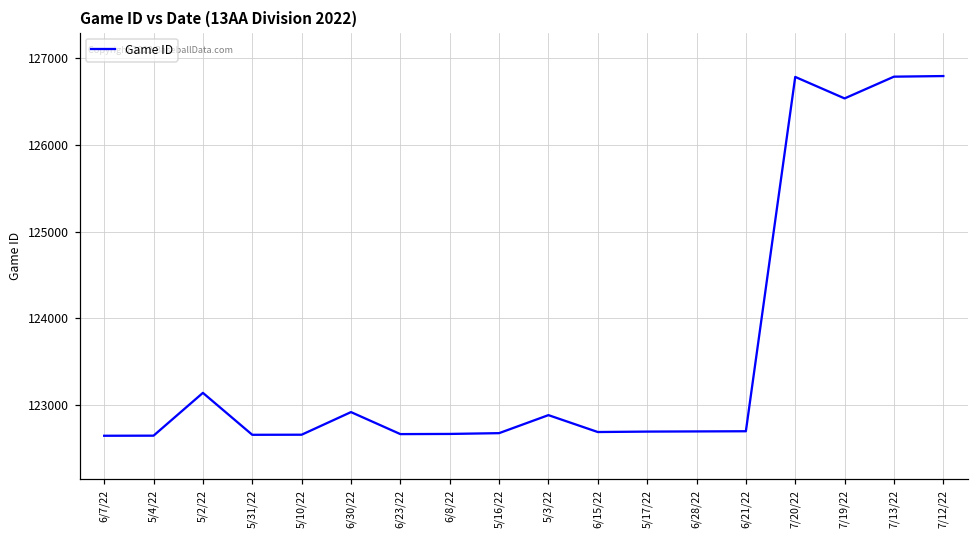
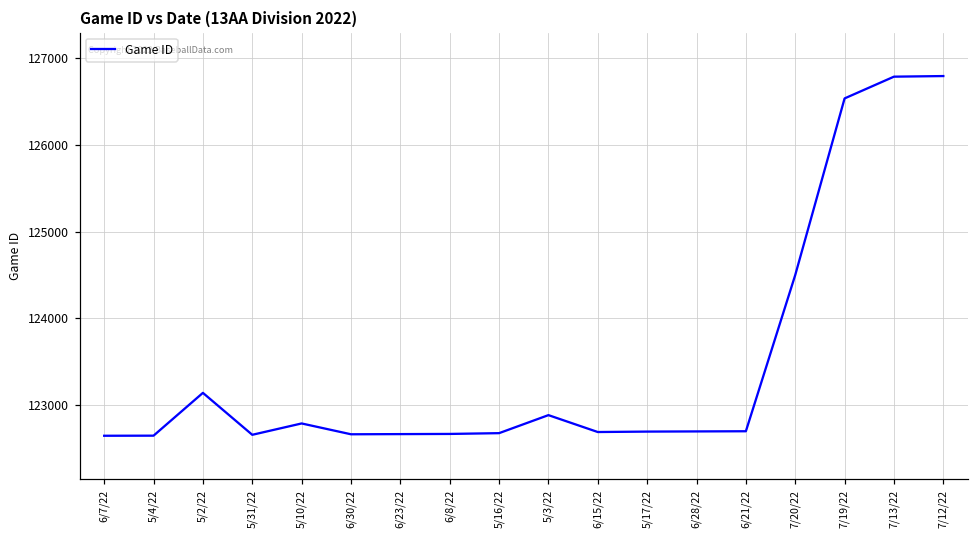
  {
    "6/7/22": 122600,
    "5/4/22": 122600,
    "5/2/22": 123100,
    "5/31/22": 122700,
-   "5/10/22": 122700,
-   "6/30/22": 122900,
+   "5/10/22": 122800,
+   "6/30/22": 122700,
    "6/23/22": 122700,
    "6/8/22": 122700,
    "5/16/22": 122700,
    "5/3/22": 122900,
    "6/15/22": 122700,
    "5/17/22": 122700,
    "6/28/22": 122700,
    "6/21/22": 122700,
-   "7/20/22": 126800,
+   "7/20/22": 124500,
    "7/19/22": 126500,
    "7/13/22": 126800,
    "7/12/22": 126800
  }
